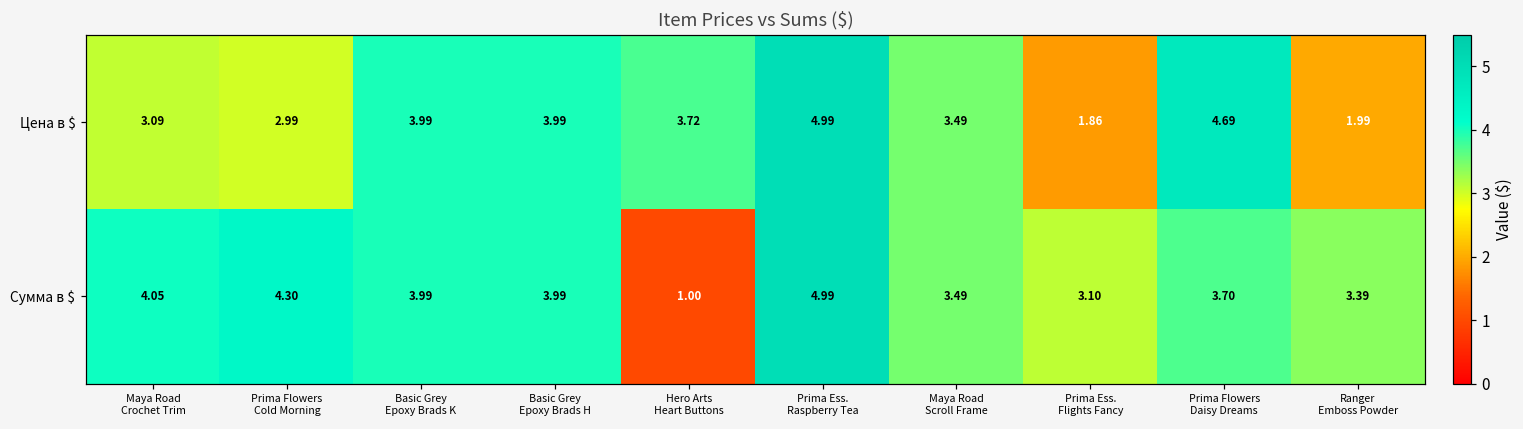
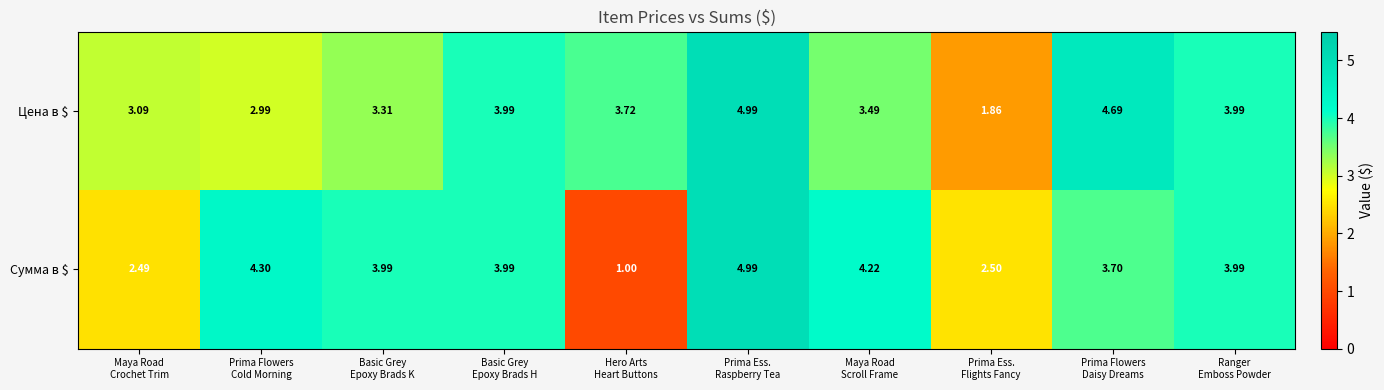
  {
    "Цена в $": {
      "Maya Road Crochet Trim": 3.09,
      "Prima Flowers Cold Morning": 2.99,
-     "Basic Grey Epoxy Brads K": 3.99,
+     "Basic Grey Epoxy Brads K": 3.31,
      "Basic Grey Epoxy Brads H": 3.99,
      "Hero Arts Heart Buttons": 3.72,
      "Prima Ess. Raspberry Tea": 4.99,
      "Maya Road Scroll Frame": 3.49,
      "Prima Ess. Flights Fancy": 1.86,
      "Prima Flowers Daisy Dreams": 4.69,
-     "Ranger Emboss Powder": 1.99
+     "Ranger Emboss Powder": 3.99
    },
    "Сумма в $": {
-     "Maya Road Crochet Trim": 4.05,
+     "Maya Road Crochet Trim": 2.49,
      "Prima Flowers Cold Morning": 4.30,
      "Basic Grey Epoxy Brads K": 3.99,
      "Basic Grey Epoxy Brads H": 3.99,
      "Hero Arts Heart Buttons": 1.00,
      "Prima Ess. Raspberry Tea": 4.99,
-     "Maya Road Scroll Frame": 3.49,
-     "Prima Ess. Flights Fancy": 3.10,
+     "Maya Road Scroll Frame": 4.22,
+     "Prima Ess. Flights Fancy": 2.50,
      "Prima Flowers Daisy Dreams": 3.70,
-     "Ranger Emboss Powder": 3.39
+     "Ranger Emboss Powder": 3.99
    }
  }
